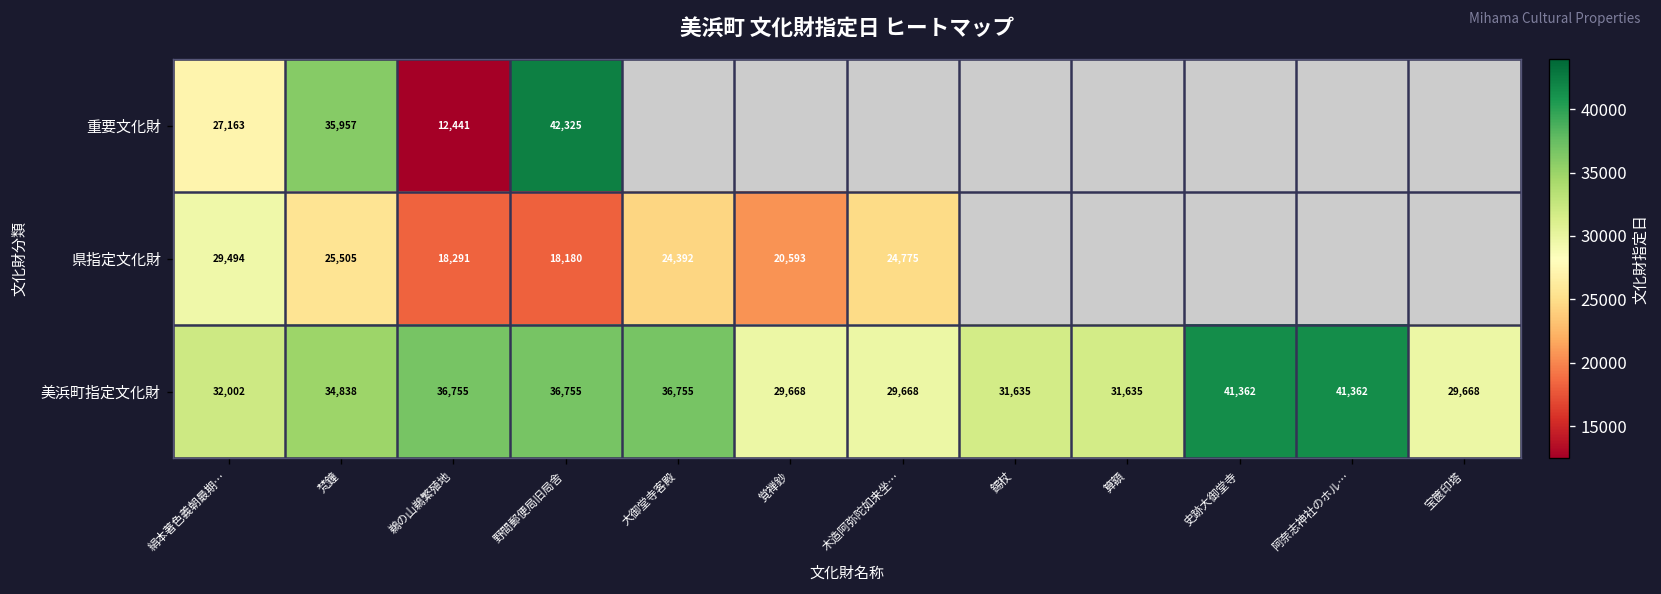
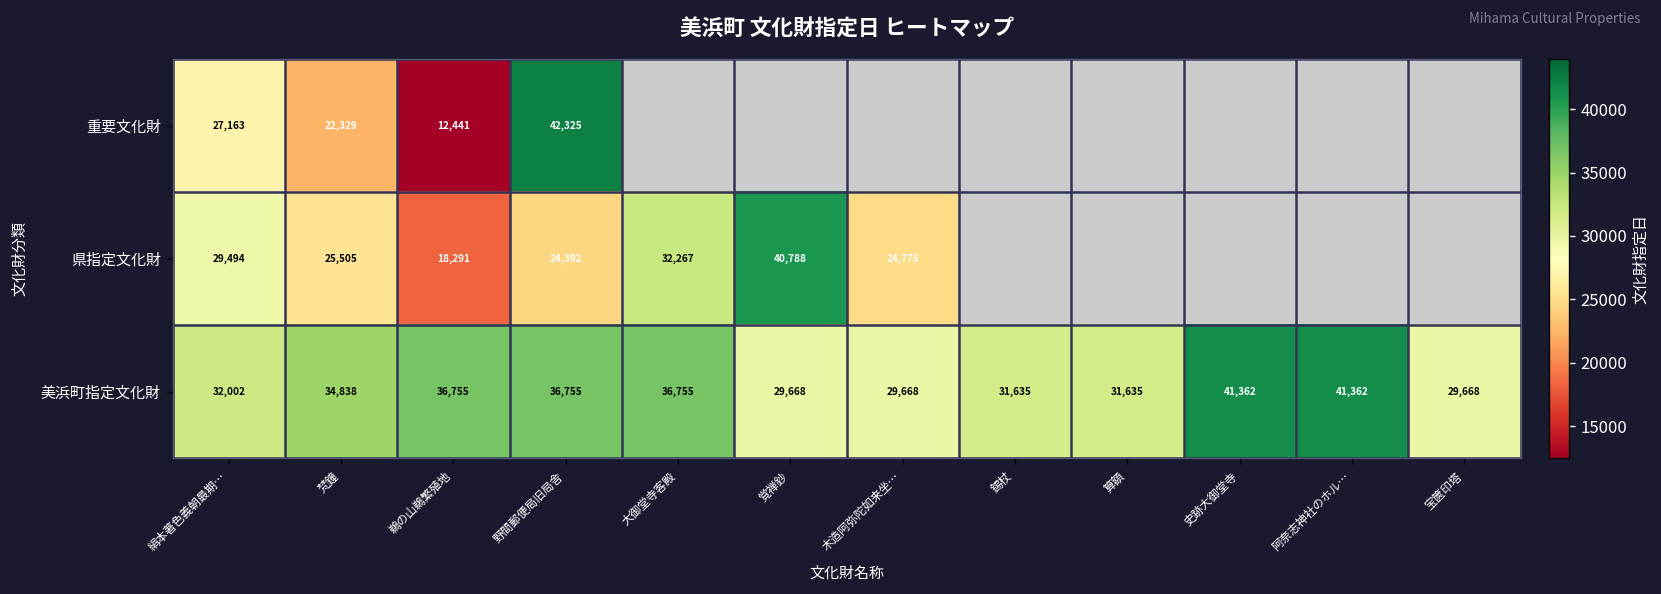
  {
    "重要文化財": {
      "絹本著色義朝最期…": "27,163",
-     "梵鐘": "35,957",
+     "梵鐘": "22,329",
      "鵜の山鵜繁殖地": "12,441",
      "野間郵便局旧局舎": "42,325"
    },
    "県指定文化財": {
      "絹本著色義朝最期…": "29,494",
      "梵鐘": "25,505",
      "鵜の山鵜繁殖地": "18,291",
-     "野間郵便局旧局舎": "18,180",
-     "大御堂寺客殿": "24,392",
-     "覚禅鈔": "20,593",
+     "野間郵便局旧局舎": "24,392",
+     "大御堂寺客殿": "32,267",
+     "覚禅鈔": "40,788",
      "木造阿弥陀如来坐…": "24,775"
    },
    "美浜町指定文化財": {
      "絹本著色義朝最期…": "32,002",
      "梵鐘": "34,838",
      "鵜の山鵜繁殖地": "36,755",
      "野間郵便局旧局舎": "36,755",
      "大御堂寺客殿": "36,755",
      "覚禅鈔": "29,668",
      "木造阿弥陀如来坐…": "29,668",
      "錫杖": "31,635",
      "算額": "31,635",
      "史跡大御堂寺": "41,362",
      "阿奈志神社のホル…": "41,362",
      "宝篋印塔": "29,668"
    }
  }
